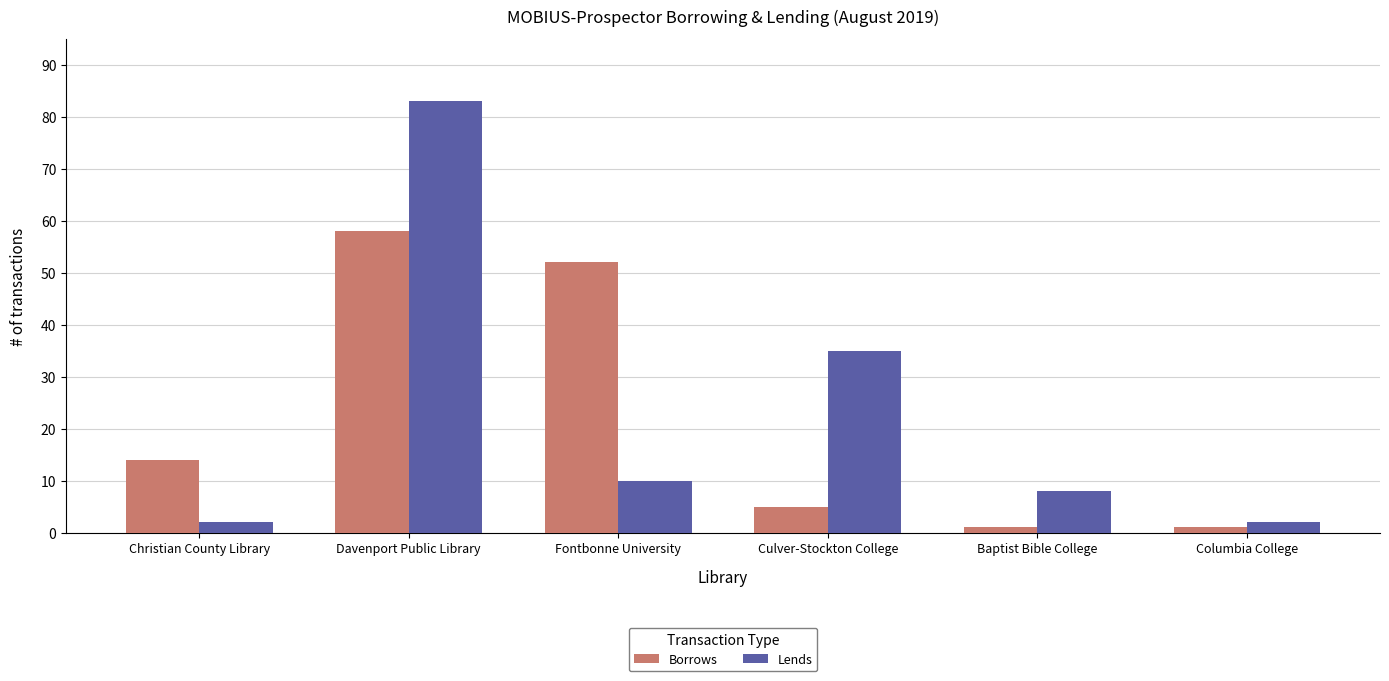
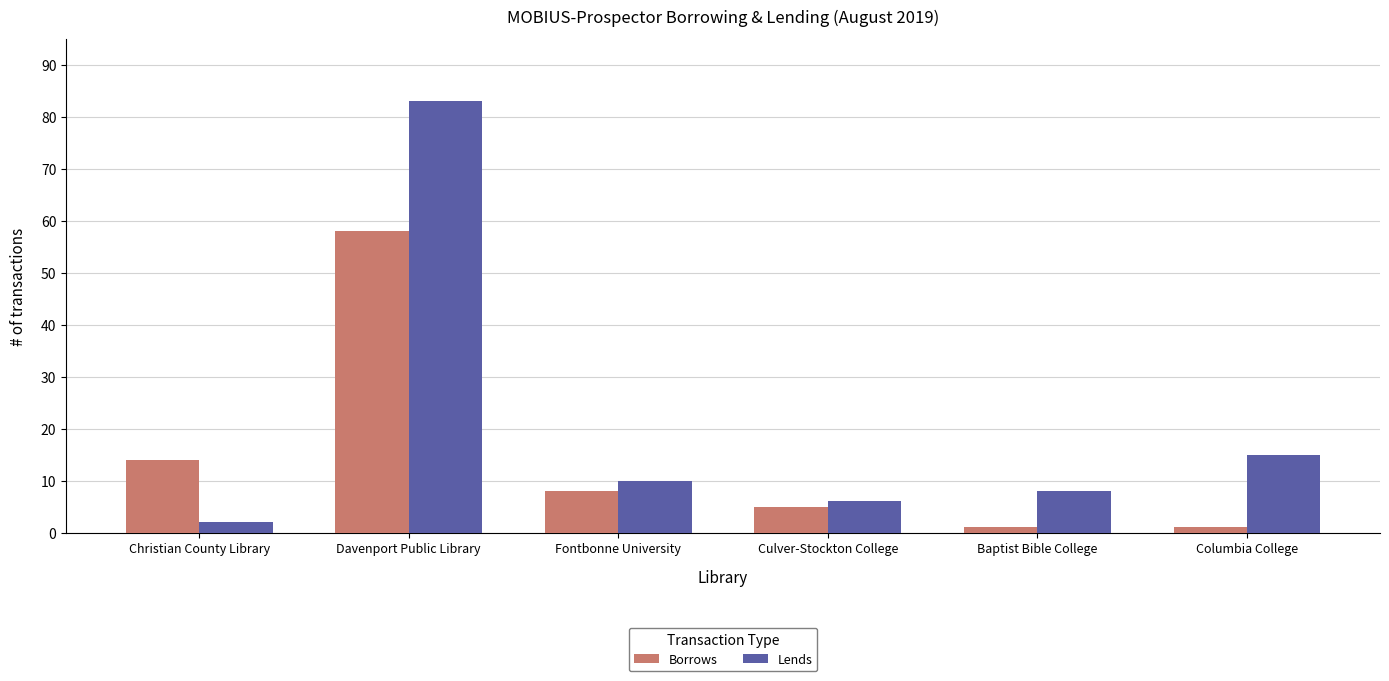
  {
    "Borrows": {
      "Christian County Library": 14,
      "Davenport Public Library": 58,
-     "Fontbonne University": 52,
+     "Fontbonne University": 8,
      "Culver-Stockton College": 5,
      "Baptist Bible College": 1,
      "Columbia College": 1
    },
    "Lends": {
      "Christian County Library": 2,
      "Davenport Public Library": 83,
      "Fontbonne University": 10,
-     "Culver-Stockton College": 35,
+     "Culver-Stockton College": 6,
      "Baptist Bible College": 8,
-     "Columbia College": 2
+     "Columbia College": 15
    }
  }
